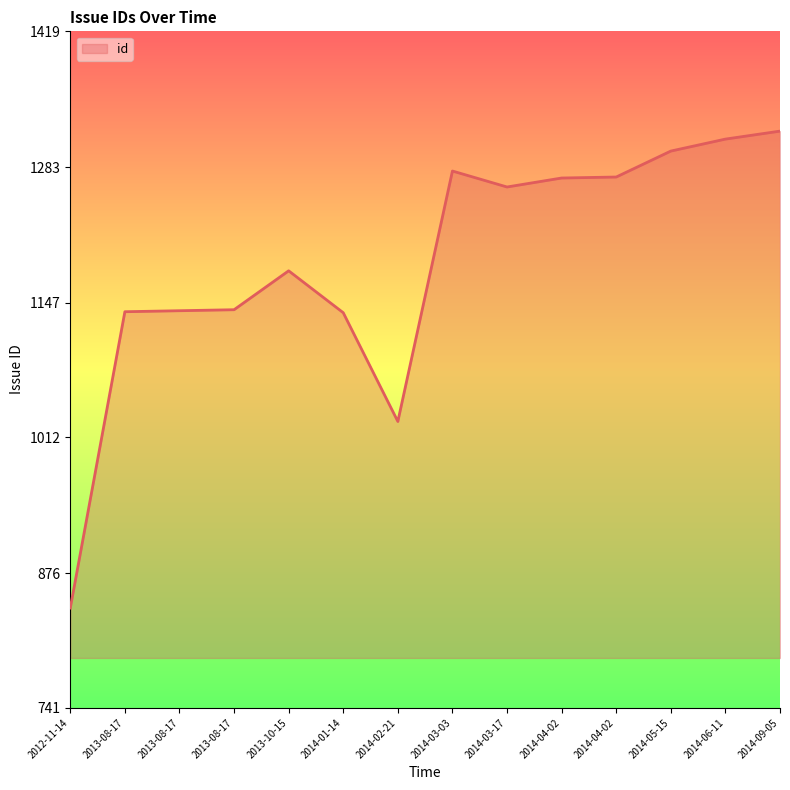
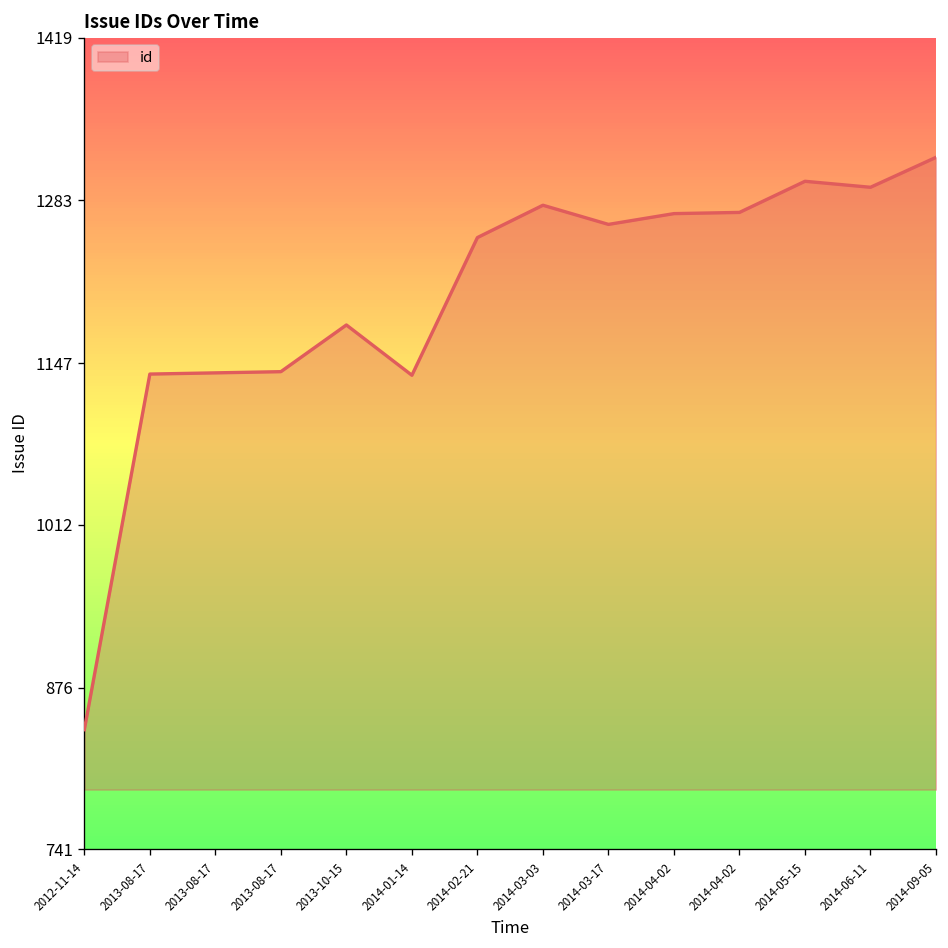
  {
    "2012-11-14": 840,
    "2013-10-15": 1180,
    "2014-01-14": 1140,
-   "2014-02-21": 1030,
+   "2014-02-21": 1250,
    "2014-03-03": 1280,
    "2014-03-17": 1260,
    "2014-05-15": 1300,
-   "2014-06-11": 1310,
+   "2014-06-11": 1290,
    "2014-09-05": 1320
  }
